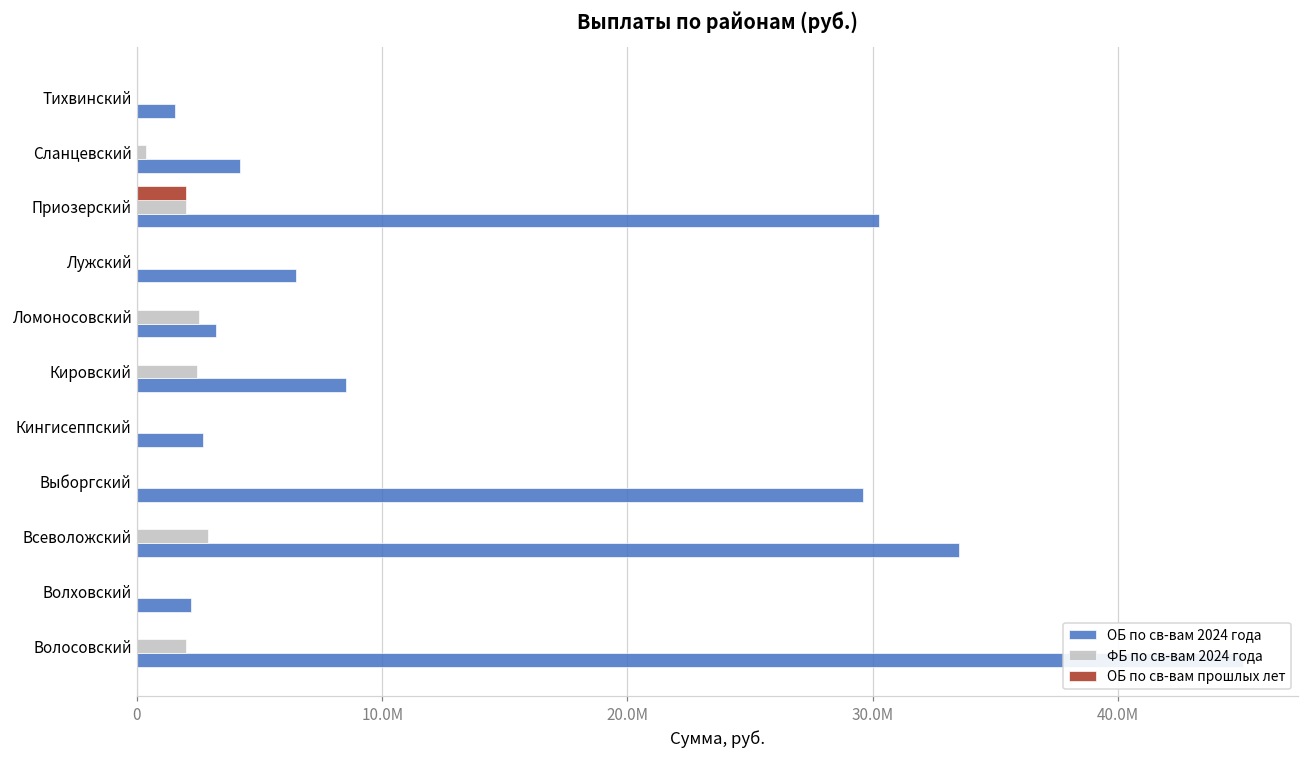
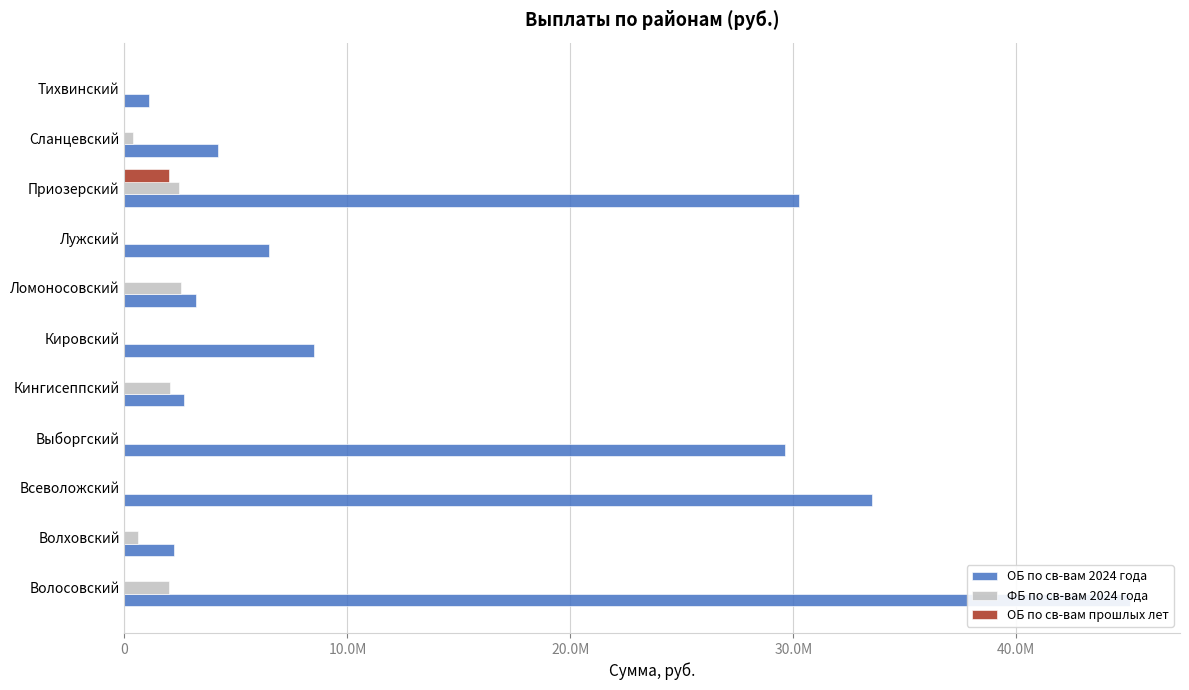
  {
    "ОБ по св-вам 2024 года": {
-     "Тихвинский": 1500000,
+     "Тихвинский": 1100000,
      "Сланцевский": 4200000,
      "Приозерский": 30300000,
      "Лужский": 6500000,
      "Ломоносовский": 3200000,
      "Кировский": 8500000,
      "Кингисеппский": 2700000,
      "Выборгский": 29600000,
      "Всеволожский": 33500000,
      "Волховский": 2200000
    },
    "ФБ по св-вам 2024 года": {
      "Тихвинский": 0,
      "Сланцевский": 400000,
-     "Приозерский": 2000000,
+     "Приозерский": 2400000,
      "Лужский": 0,
      "Ломоносовский": 2500000,
-     "Кировский": 2400000,
-     "Кингисеппский": 0,
+     "Кировский": 0,
+     "Кингисеппский": 2000000,
      "Выборгский": 0,
-     "Всеволожский": 2900000,
-     "Волховский": 0,
+     "Всеволожский": 0,
+     "Волховский": 600000,
      "Волосовский": 2000000
    },
    "ОБ по св-вам прошлых лет": {
      "Тихвинский": 0,
      "Сланцевский": 0,
      "Приозерский": 2000000,
      "Лужский": 0,
      "Ломоносовский": 0,
      "Кировский": 0,
      "Кингисеппский": 0,
      "Выборгский": 0,
      "Всеволожский": 0,
      "Волховский": 0,
      "Волосовский": 0
    }
  }
